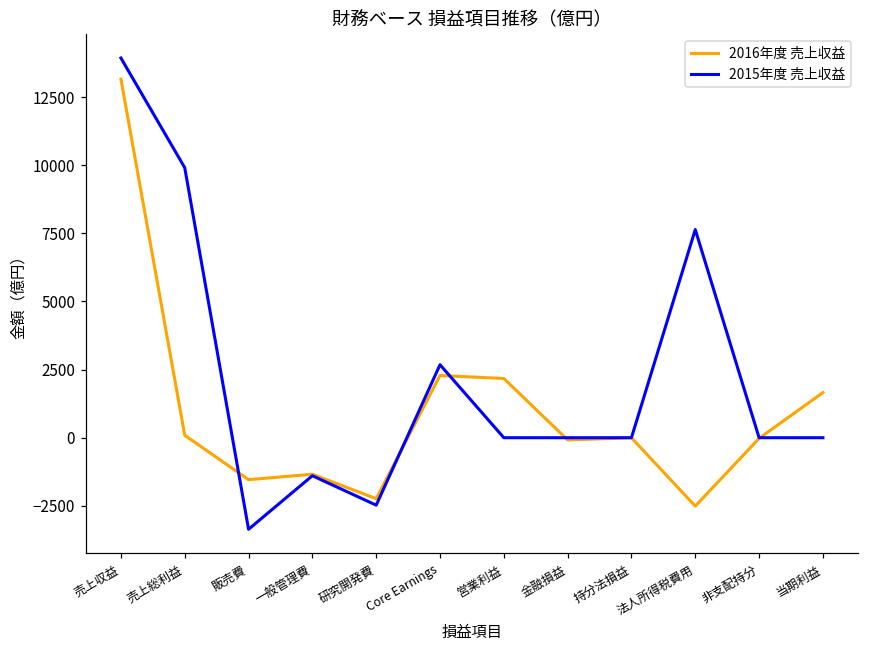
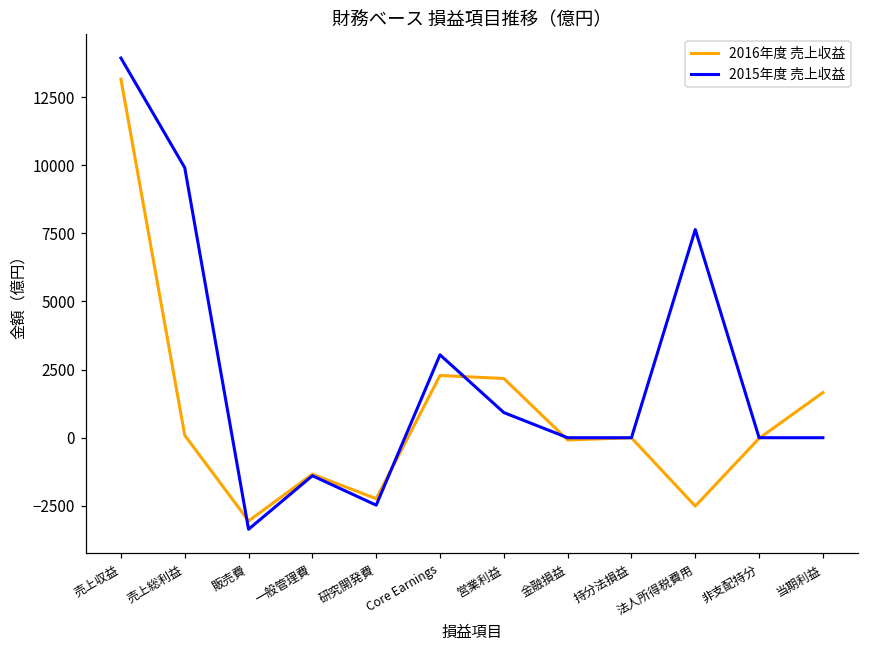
  {
    "2016年度 売上収益": {
      "売上収益": 13200,
      "売上総利益": 100,
-     "販売費": -1500,
+     "販売費": -3100,
      "研究開発費": -2200,
      "Core Earnings": 2300,
      "営業利益": 2200,
      "法人所得税費用": -2500,
      "当期利益": 1700
    },
    "2015年度 売上収益": {
      "売上収益": 13900,
      "売上総利益": 9900,
      "販売費": -3400,
      "研究開発費": -2500,
-     "Core Earnings": 2700,
-     "営業利益": 0,
+     "Core Earnings": 3000,
+     "営業利益": 900,
      "法人所得税費用": 7600,
      "当期利益": 0
    }
  }
